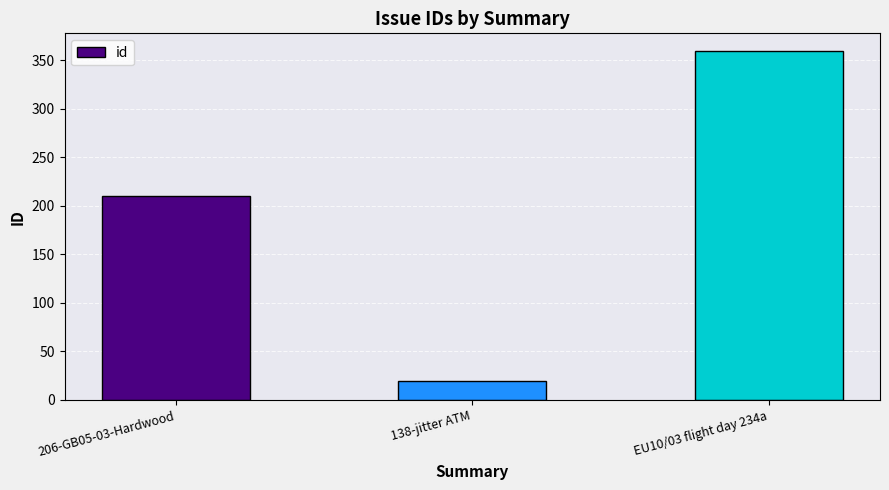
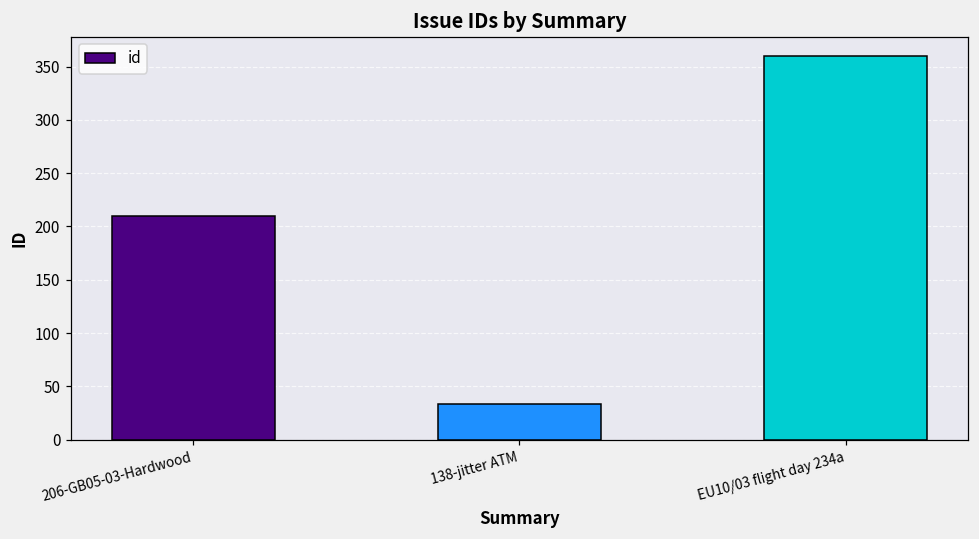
  {
    "206-GB05-03-Hardwood": 210,
-   "138-jitter ATM": 20,
+   "138-jitter ATM": 30,
    "EU10/03 flight day 234a": 360
  }
